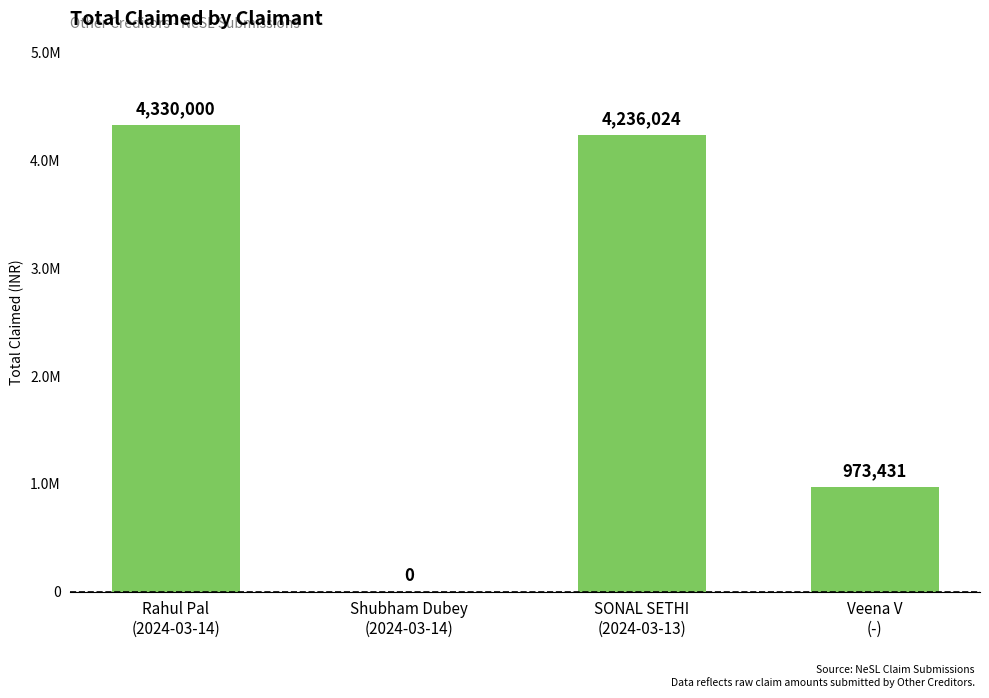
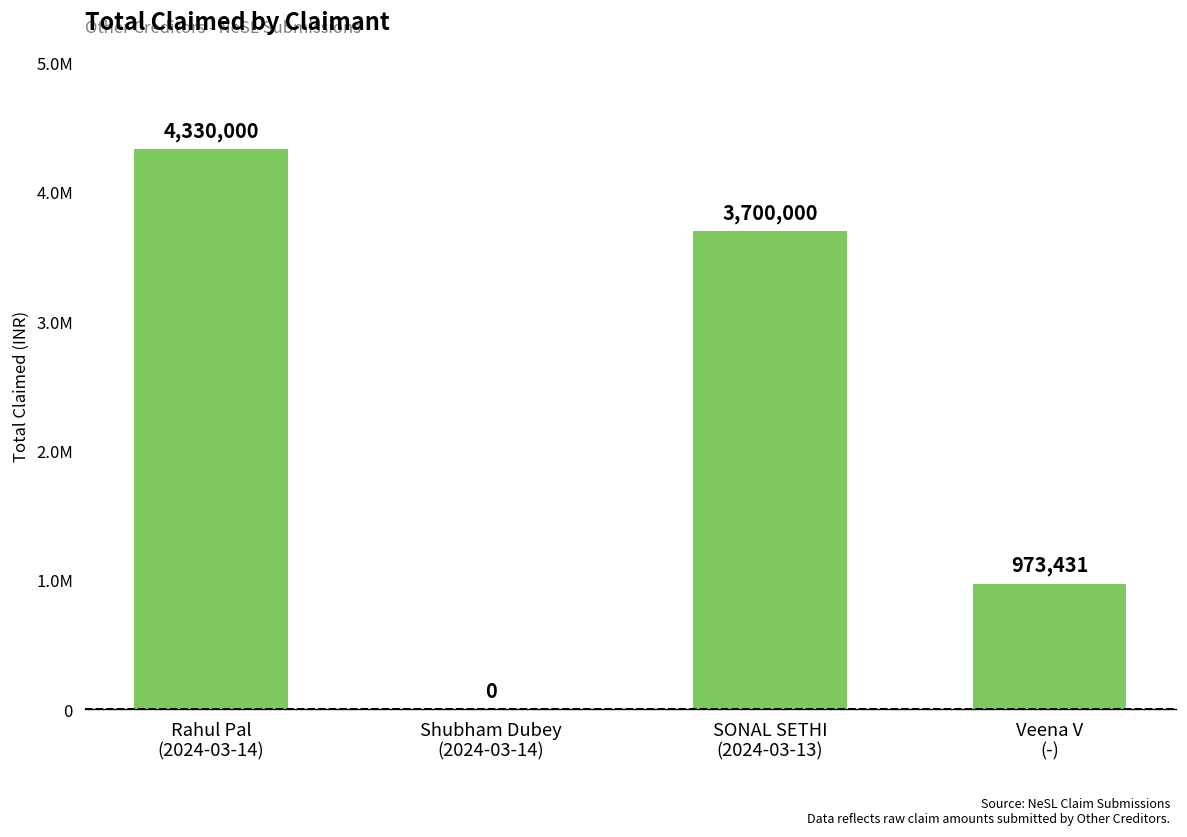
  {
    "Rahul Pal (2024-03-14)": "4,330,000",
    "Shubham Dubey (2024-03-14)": "0",
-   "SONAL SETHI (2024-03-13)": "4,236,024",
+   "SONAL SETHI (2024-03-13)": "3,700,000",
    "Veena V (-)": "973,431"
  }
